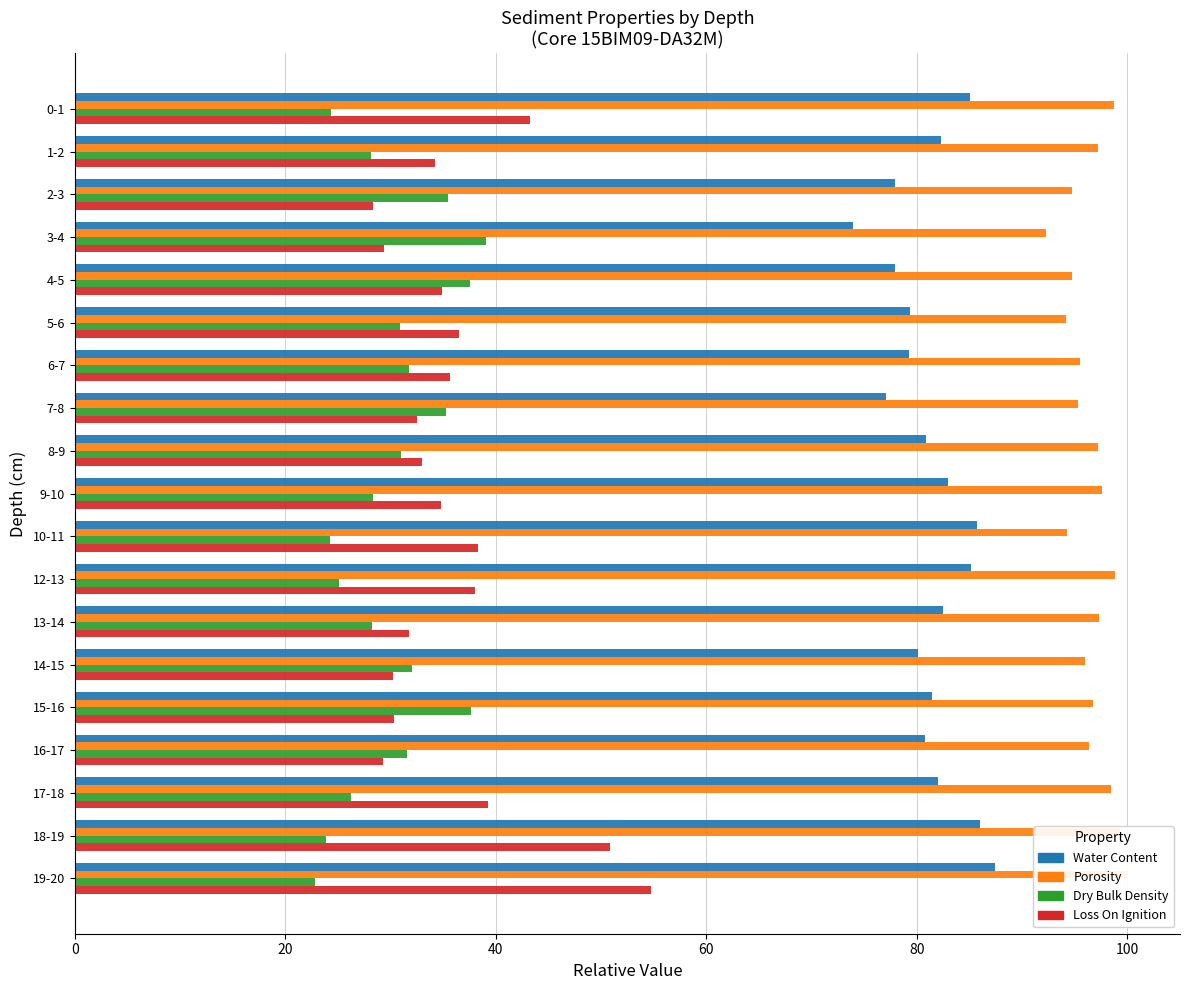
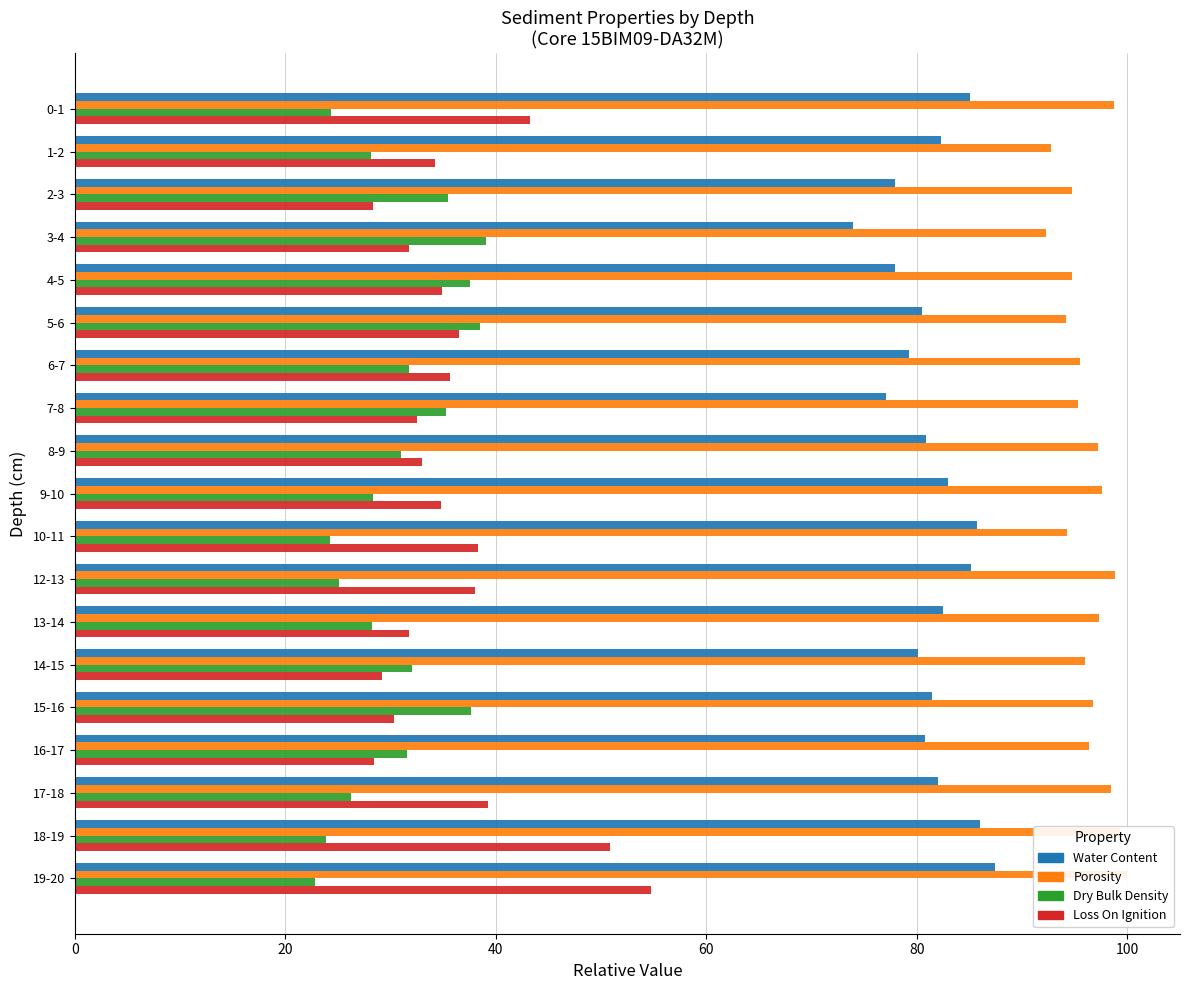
  {
    "Water Content": {
      "0-1": 85.1,
      "1-2": 82.3,
      "2-3": 77.9,
      "3-4": 73.9,
      "4-5": 78.0,
-     "5-6": 79.4,
+     "5-6": 80.5,
      "6-7": 79.3,
      "7-8": 77.0,
      "8-9": 80.9,
      "9-10": 82.9,
      "10-11": 85.7,
      "12-13": 85.2,
      "13-14": 82.5,
      "14-15": 80.1,
      "15-16": 81.4,
      "16-17": 80.7,
      "17-18": 82.0,
      "18-19": 86.0,
      "19-20": 87.4
    },
    "Porosity": {
      "0-1": 98.7,
-     "1-2": 97.2,
+     "1-2": 92.7,
      "2-3": 94.7,
      "3-4": 92.3,
      "4-5": 94.7,
      "5-6": 94.2,
      "6-7": 95.5,
      "7-8": 95.3,
      "8-9": 97.2,
      "9-10": 97.6,
      "10-11": 94.3,
      "12-13": 98.8,
      "13-14": 97.3,
      "14-15": 96.0,
      "15-16": 96.7,
      "16-17": 96.3,
      "17-18": 98.5
    },
    "Dry Bulk Density": {
      "0-1": 24.3,
      "1-2": 28.1,
      "2-3": 35.4,
      "3-4": 39.1,
      "4-5": 37.5,
-     "5-6": 30.9,
+     "5-6": 38.5,
      "6-7": 31.8,
      "7-8": 35.3,
      "8-9": 30.9,
      "9-10": 28.3,
      "10-11": 24.2,
      "12-13": 25.1,
      "13-14": 28.2,
      "14-15": 32.1,
      "15-16": 37.6,
      "16-17": 31.5,
      "17-18": 26.3,
      "18-19": 23.9,
      "19-20": 22.8
    },
    "Loss On Ignition": {
      "0-1": 43.2,
      "1-2": 34.2,
      "2-3": 28.3,
-     "3-4": 29.4,
+     "3-4": 31.7,
      "4-5": 34.8,
      "5-6": 36.5,
      "6-7": 35.7,
      "7-8": 32.5,
      "8-9": 32.9,
      "9-10": 34.8,
      "10-11": 38.3,
      "12-13": 38.0,
      "13-14": 31.7,
-     "14-15": 30.2,
+     "14-15": 29.2,
      "15-16": 30.3,
-     "16-17": 29.3,
+     "16-17": 28.4,
      "17-18": 39.3,
      "18-19": 50.8,
      "19-20": 54.7
    }
  }
